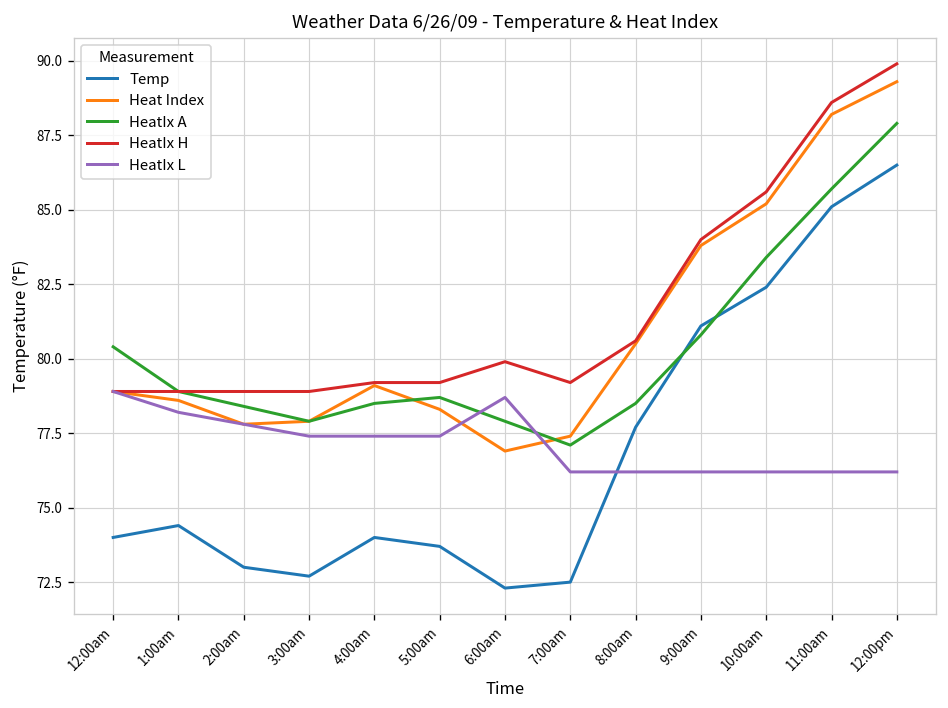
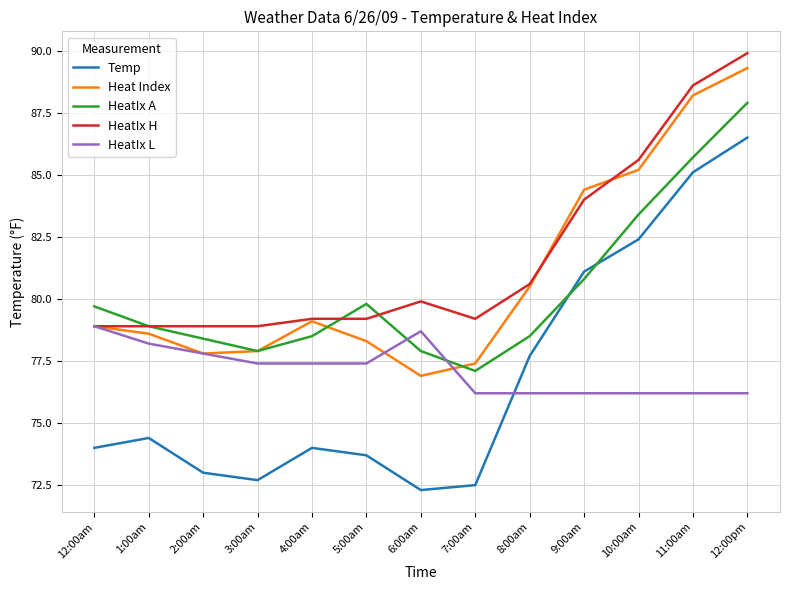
  {
    "Temp": {
      "12:00am": 74.0,
      "1:00am": 74.4,
      "2:00am": 73.0,
      "3:00am": 72.7,
      "4:00am": 74.0,
      "5:00am": 73.7,
      "6:00am": 72.3,
      "7:00am": 72.5,
      "8:00am": 77.7,
      "9:00am": 81.1,
      "10:00am": 82.4,
      "11:00am": 85.1,
      "12:00pm": 86.5
    },
    "Heat Index": {
      "1:00am": 78.6,
      "5:00am": 78.3,
      "6:00am": 76.9,
      "7:00am": 77.4,
-     "9:00am": 83.8,
+     "9:00am": 84.4,
      "10:00am": 85.2,
      "11:00am": 88.2,
      "12:00pm": 89.3
    },
    "HeatIx A": {
-     "12:00am": 80.4,
+     "12:00am": 79.7,
      "2:00am": 78.4,
      "4:00am": 78.5,
-     "5:00am": 78.7,
+     "5:00am": 79.8,
      "6:00am": 77.9,
      "7:00am": 77.1,
      "8:00am": 78.5,
      "9:00am": 80.8,
      "10:00am": 83.4,
      "11:00am": 85.7,
      "12:00pm": 87.9
    },
    "HeatIx H": {
      "2:00am": 78.9,
      "3:00am": 78.9,
      "5:00am": 79.2,
      "6:00am": 79.9,
      "7:00am": 79.2,
      "9:00am": 84.0,
      "10:00am": 85.6,
      "11:00am": 88.6,
      "12:00pm": 89.9
    },
    "HeatIx L": {
      "1:00am": 78.2,
      "3:00am": 77.4,
      "4:00am": 77.4,
      "5:00am": 77.4,
      "6:00am": 78.7,
      "7:00am": 76.2,
      "8:00am": 76.2,
      "9:00am": 76.2,
      "10:00am": 76.2,
      "11:00am": 76.2,
      "12:00pm": 76.2
    }
  }
